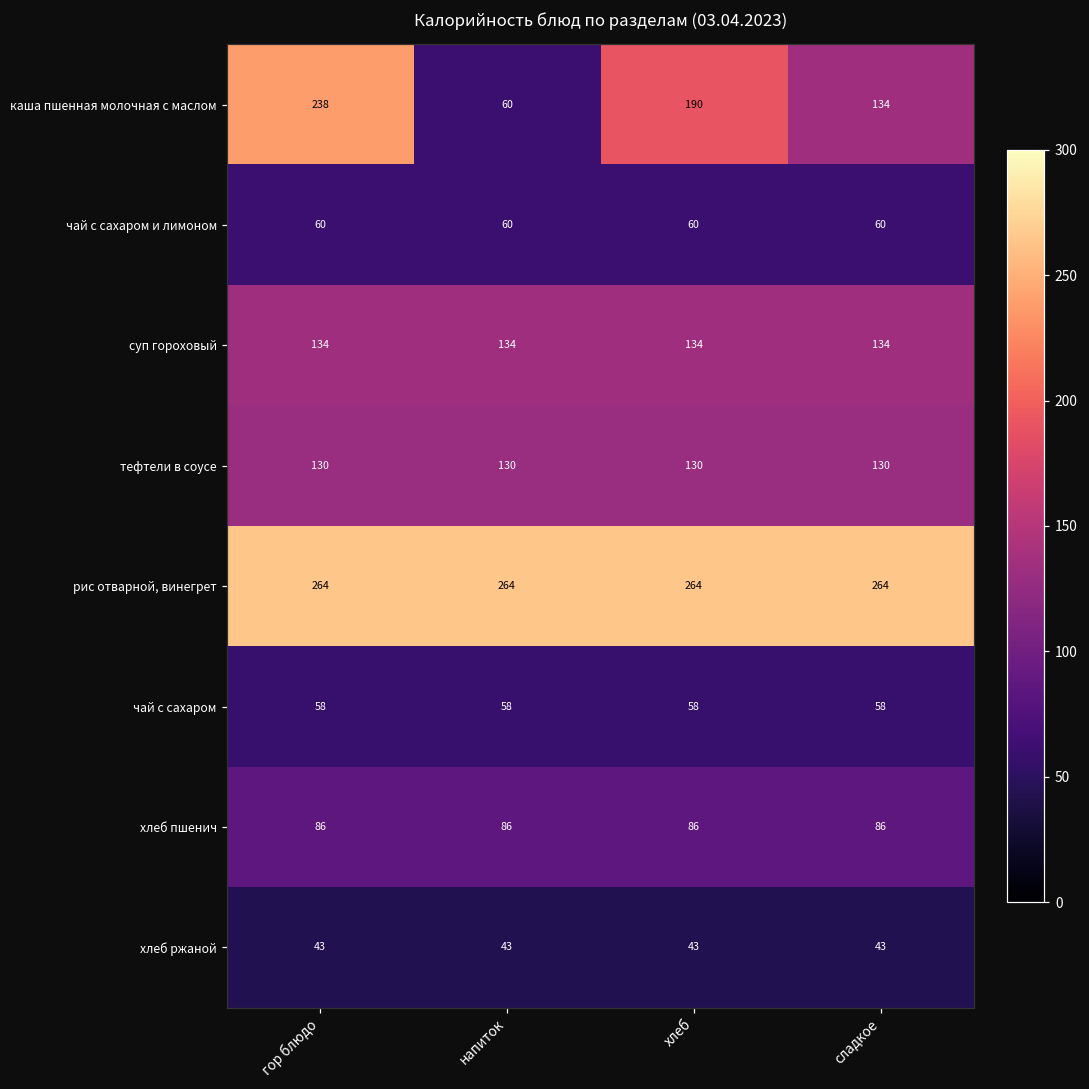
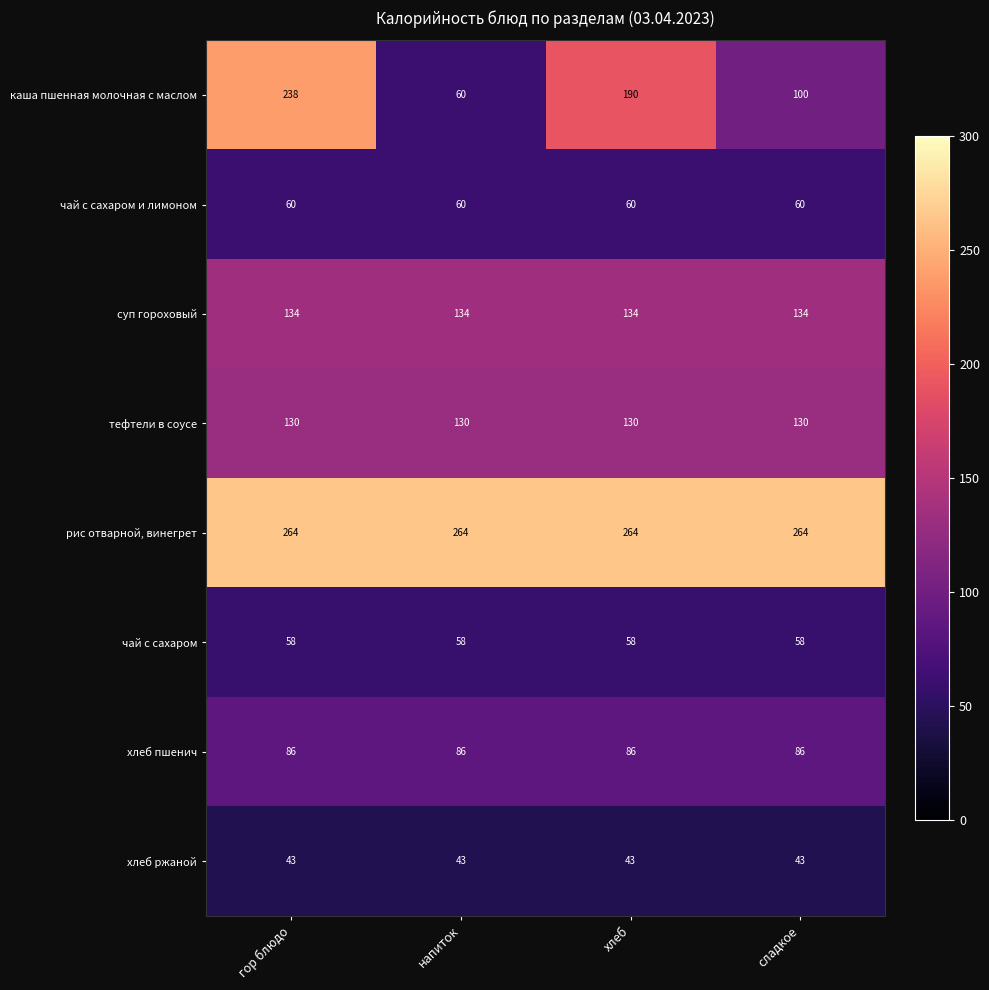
  {
    "каша пшенная молочная с маслом": {
      "гор блюдо": 238,
      "напиток": 60,
      "хлеб": 190,
-     "сладкое": 134
+     "сладкое": 100
    },
    "чай с сахаром и лимоном": {
      "гор блюдо": 60,
      "напиток": 60,
      "хлеб": 60,
      "сладкое": 60
    },
    "суп гороховый": {
      "гор блюдо": 134,
      "напиток": 134,
      "хлеб": 134,
      "сладкое": 134
    },
    "тефтели в соусе": {
      "гор блюдо": 130,
      "напиток": 130,
      "хлеб": 130,
      "сладкое": 130
    },
    "рис отварной, винегрет": {
      "гор блюдо": 264,
      "напиток": 264,
      "хлеб": 264,
      "сладкое": 264
    },
    "чай с сахаром": {
      "гор блюдо": 58,
      "напиток": 58,
      "хлеб": 58,
      "сладкое": 58
    },
    "хлеб пшенич": {
      "гор блюдо": 86,
      "напиток": 86,
      "хлеб": 86,
      "сладкое": 86
    },
    "хлеб ржаной": {
      "гор блюдо": 43,
      "напиток": 43,
      "хлеб": 43,
      "сладкое": 43
    }
  }
